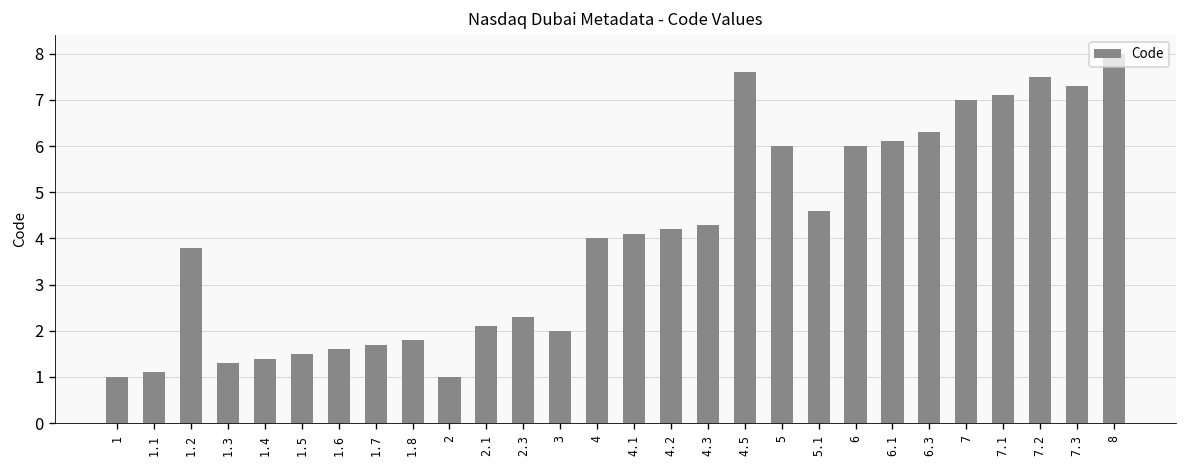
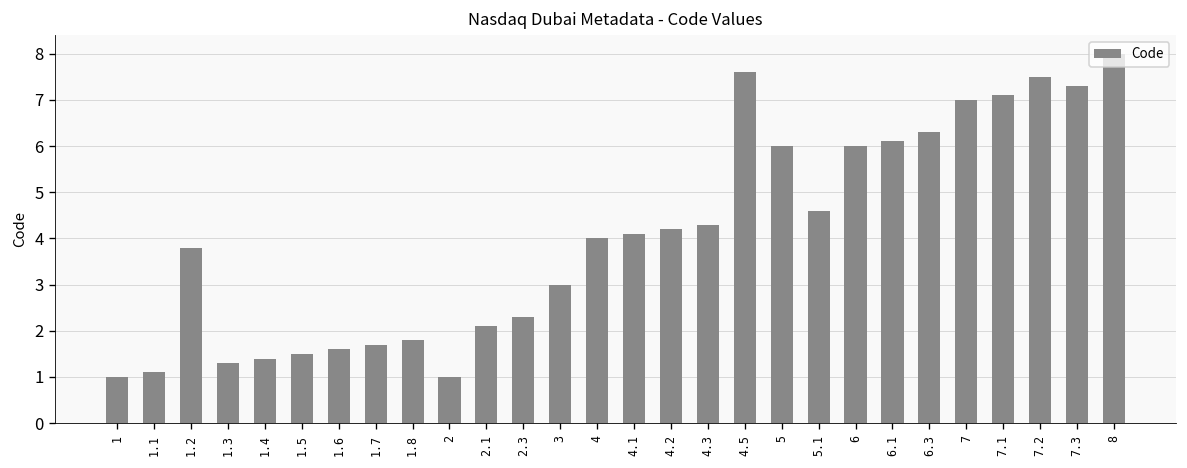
  {
    "1": 1,
    "1.1": 1.1,
    "1.2": 3.8,
    "1.3": 1.3,
    "1.4": 1.4,
    "1.5": 1.5,
    "1.6": 1.6,
    "1.7": 1.7,
    "1.8": 1.8,
    "2": 1,
    "2.1": 2.1,
    "2.3": 2.3,
-   "3": 2,
+   "3": 3,
    "4": 4,
    "4.1": 4.1,
    "4.2": 4.2,
    "4.3": 4.3,
    "4.5": 7.6,
    "5": 6,
    "5.1": 4.6,
    "6": 6,
    "6.1": 6.1,
    "6.3": 6.3,
    "7": 7,
    "7.1": 7.1,
    "7.2": 7.5,
    "7.3": 7.3
  }
